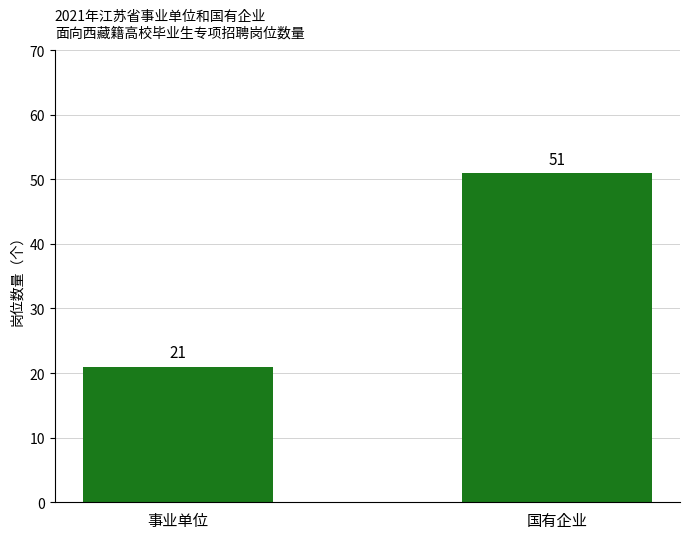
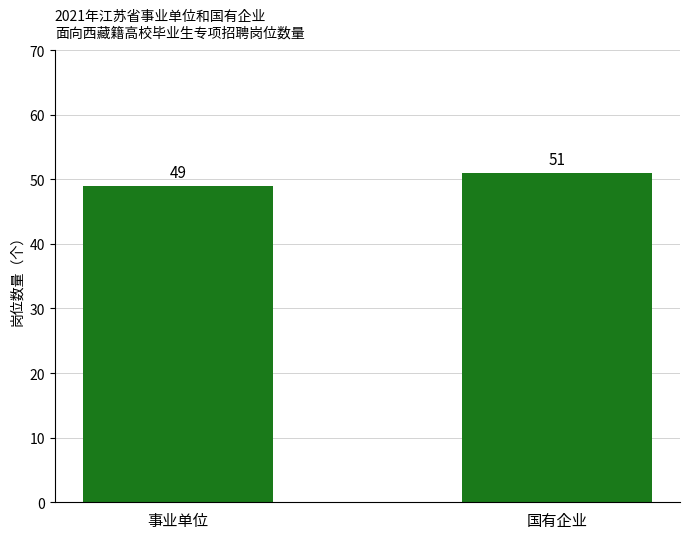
  {
-   "事业单位": 21,
+   "事业单位": 49,
    "国有企业": 51
  }
